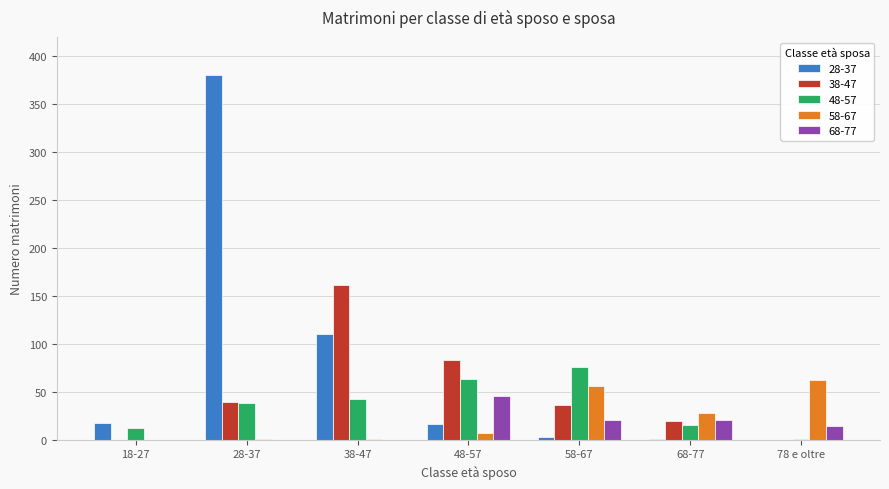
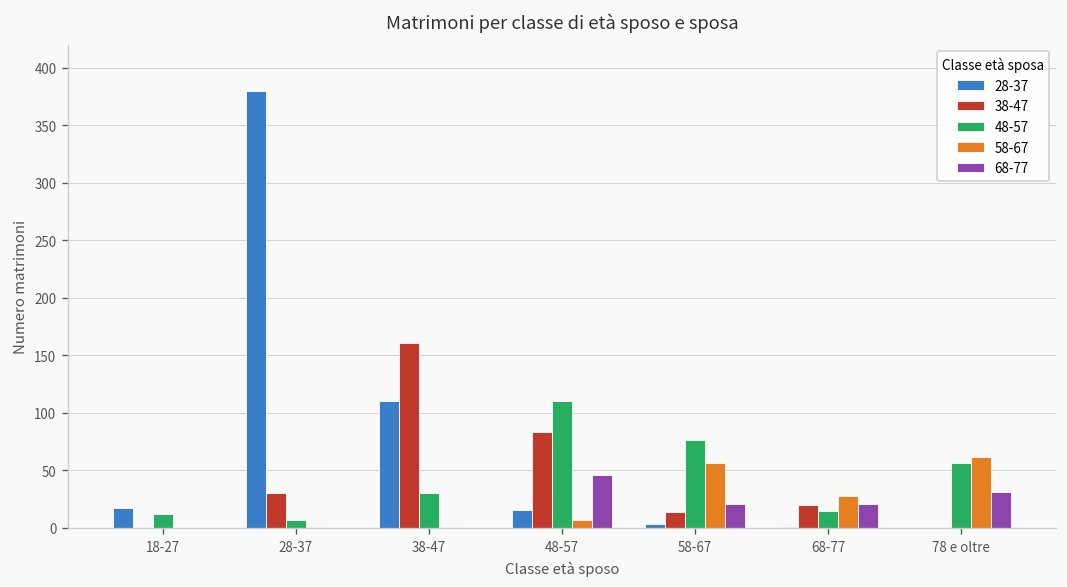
  {
    "28-37": {
      "18-27": 20,
      "28-37": 380,
      "38-47": 110,
      "48-57": 20,
      "58-67": 0,
      "78 e oltre": 0
    },
    "38-47": {
      "18-27": 0,
-     "28-37": 40,
+     "28-37": 30,
      "38-47": 160,
      "48-57": 80,
-     "58-67": 40,
+     "58-67": 10,
      "68-77": 20,
      "78 e oltre": 0
    },
    "48-57": {
      "18-27": 10,
-     "28-37": 40,
-     "38-47": 40,
-     "48-57": 60,
+     "28-37": 10,
+     "38-47": 30,
+     "48-57": 110,
      "58-67": 80,
      "68-77": 20,
-     "78 e oltre": 0
+     "78 e oltre": 60
    },
    "58-67": {
      "18-27": 0,
      "48-57": 10,
      "58-67": 60,
      "68-77": 30,
      "78 e oltre": 60
    },
    "68-77": {
      "18-27": 0,
      "28-37": 0,
      "38-47": 0,
      "48-57": 50,
      "58-67": 20,
      "68-77": 20,
-     "78 e oltre": 10
+     "78 e oltre": 30
    }
  }
